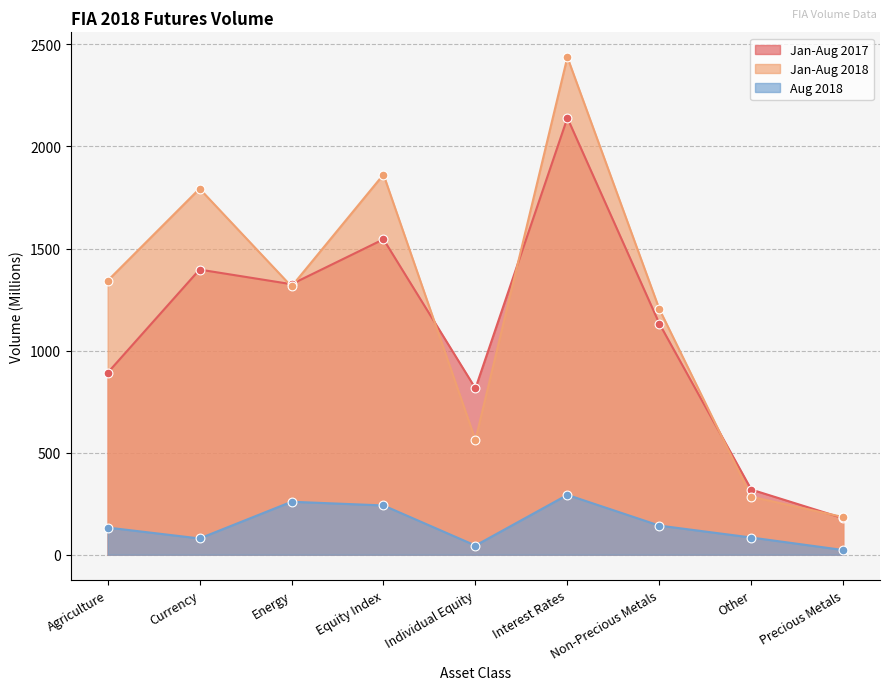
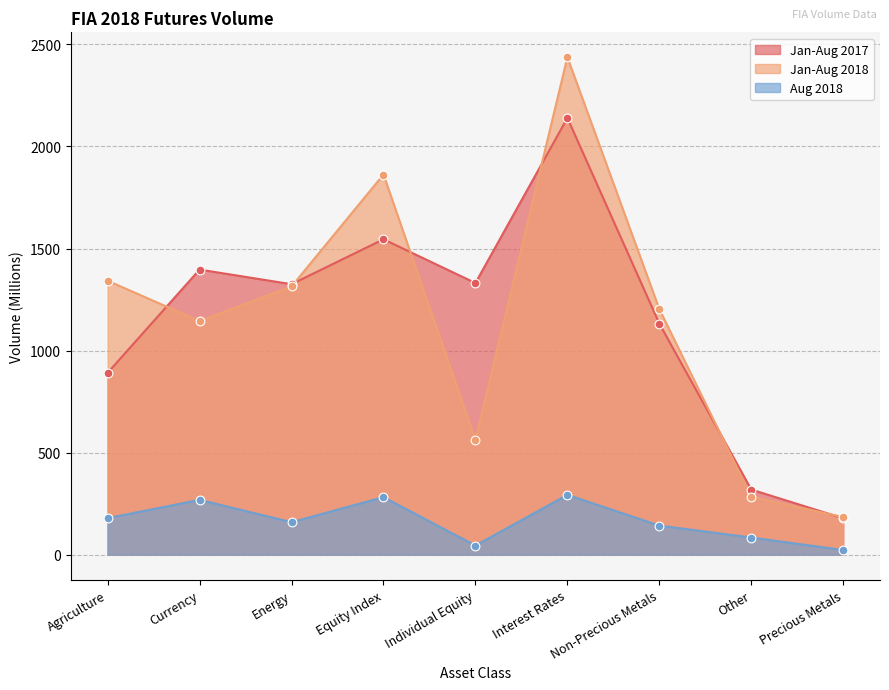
  {
    "Jan-Aug 2017": {
      "Agriculture": 890,
      "Currency": 1400,
      "Equity Index": 1550,
-     "Individual Equity": 810,
+     "Individual Equity": 1330,
      "Interest Rates": 2140,
      "Non-Precious Metals": 1130,
      "Other": 320
    },
    "Jan-Aug 2018": {
      "Agriculture": 1340,
-     "Currency": 1790,
+     "Currency": 1140,
      "Equity Index": 1860,
      "Individual Equity": 560,
      "Interest Rates": 2440,
      "Non-Precious Metals": 1200,
      "Other": 280
    },
    "Aug 2018": {
-     "Agriculture": 130,
-     "Currency": 80,
-     "Energy": 260,
-     "Equity Index": 240,
+     "Agriculture": 180,
+     "Currency": 270,
+     "Energy": 160,
+     "Equity Index": 280,
      "Individual Equity": 40,
      "Interest Rates": 290,
      "Non-Precious Metals": 140,
      "Other": 80,
      "Precious Metals": 20
    }
  }
